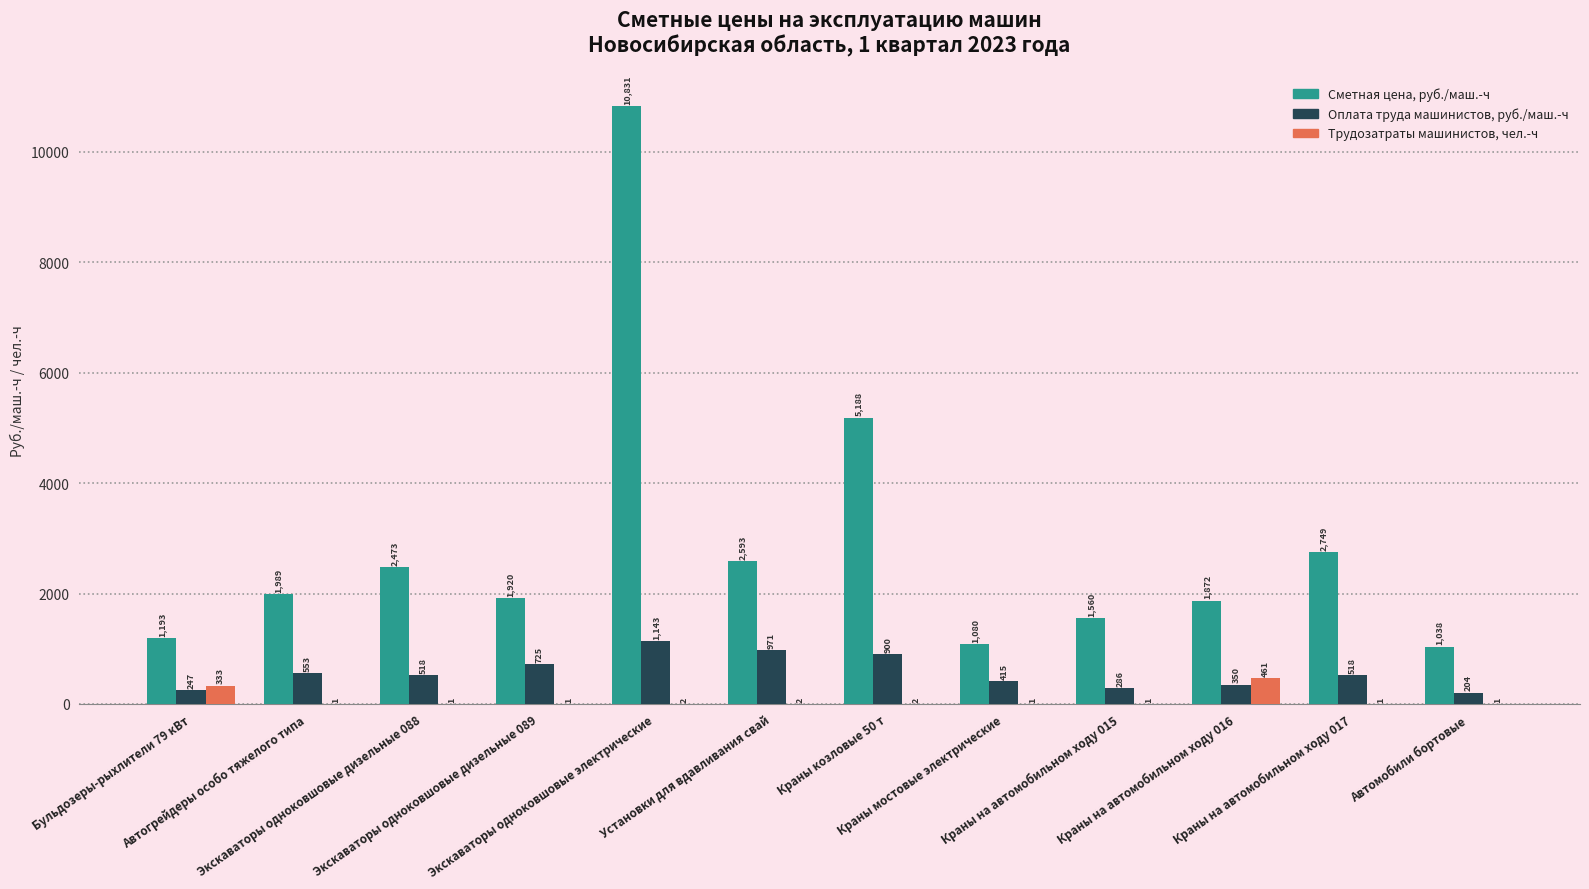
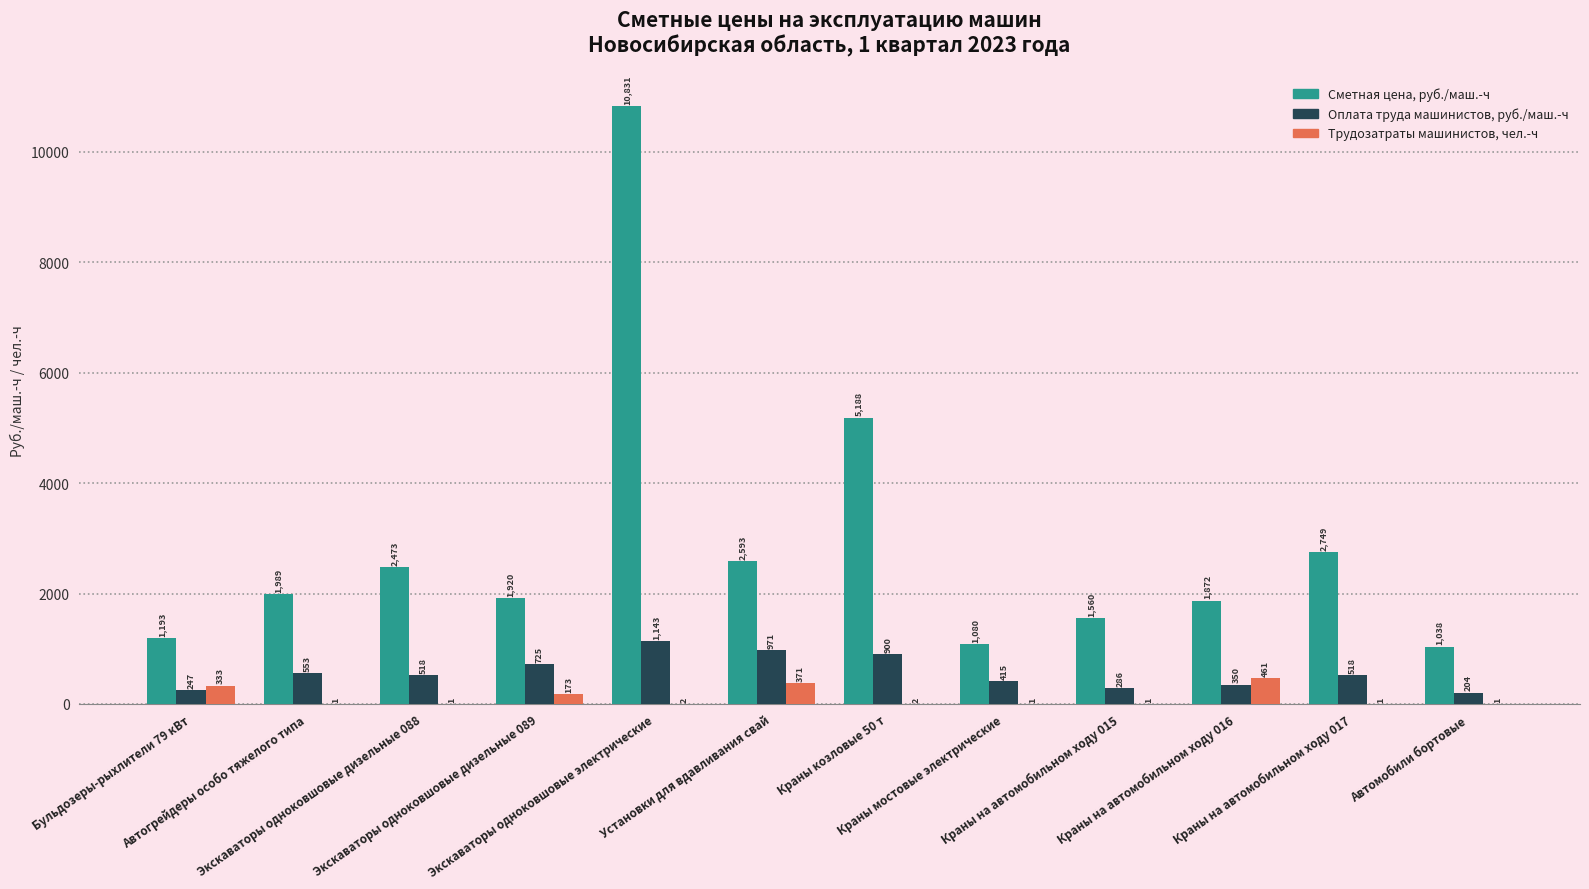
  {
    "Сметная цена, руб./маш.-ч": {
      "Бульдозеры-рыхлители 79 кВт": "1,193",
      "Автогрейдеры особо тяжелого типа": "1,989",
      "Экскаваторы одноковшовые дизельные 088": "2,473",
      "Экскаваторы одноковшовые дизельные 089": "1,920",
      "Экскаваторы одноковшовые электрические": "10,831",
      "Установки для вдавливания свай": "2,593",
      "Краны козловые 50 т": "5,188",
      "Краны мостовые электрические": "1,080",
      "Краны на автомобильном ходу 015": "1,560",
      "Краны на автомобильном ходу 016": "1,872",
      "Краны на автомобильном ходу 017": "2,749",
      "Автомобили бортовые": "1,038"
    },
    "Оплата труда машинистов, руб./маш.-ч": {
      "Бульдозеры-рыхлители 79 кВт": "247",
      "Автогрейдеры особо тяжелого типа": "553",
      "Экскаваторы одноковшовые дизельные 088": "518",
      "Экскаваторы одноковшовые дизельные 089": "725",
      "Экскаваторы одноковшовые электрические": "1,143",
      "Установки для вдавливания свай": "971",
      "Краны козловые 50 т": "900",
      "Краны мостовые электрические": "415",
      "Краны на автомобильном ходу 015": "286",
      "Краны на автомобильном ходу 016": "350",
      "Краны на автомобильном ходу 017": "518",
      "Автомобили бортовые": "204"
    },
    "Трудозатраты машинистов, чел.-ч": {
      "Бульдозеры-рыхлители 79 кВт": "333",
      "Автогрейдеры особо тяжелого типа": "1",
      "Экскаваторы одноковшовые дизельные 088": "1",
-     "Экскаваторы одноковшовые дизельные 089": "1",
+     "Экскаваторы одноковшовые дизельные 089": "173",
      "Экскаваторы одноковшовые электрические": "2",
-     "Установки для вдавливания свай": "2",
+     "Установки для вдавливания свай": "371",
      "Краны козловые 50 т": "2",
      "Краны мостовые электрические": "1",
      "Краны на автомобильном ходу 015": "1",
      "Краны на автомобильном ходу 016": "461",
      "Краны на автомобильном ходу 017": "1",
      "Автомобили бортовые": "1"
    }
  }
